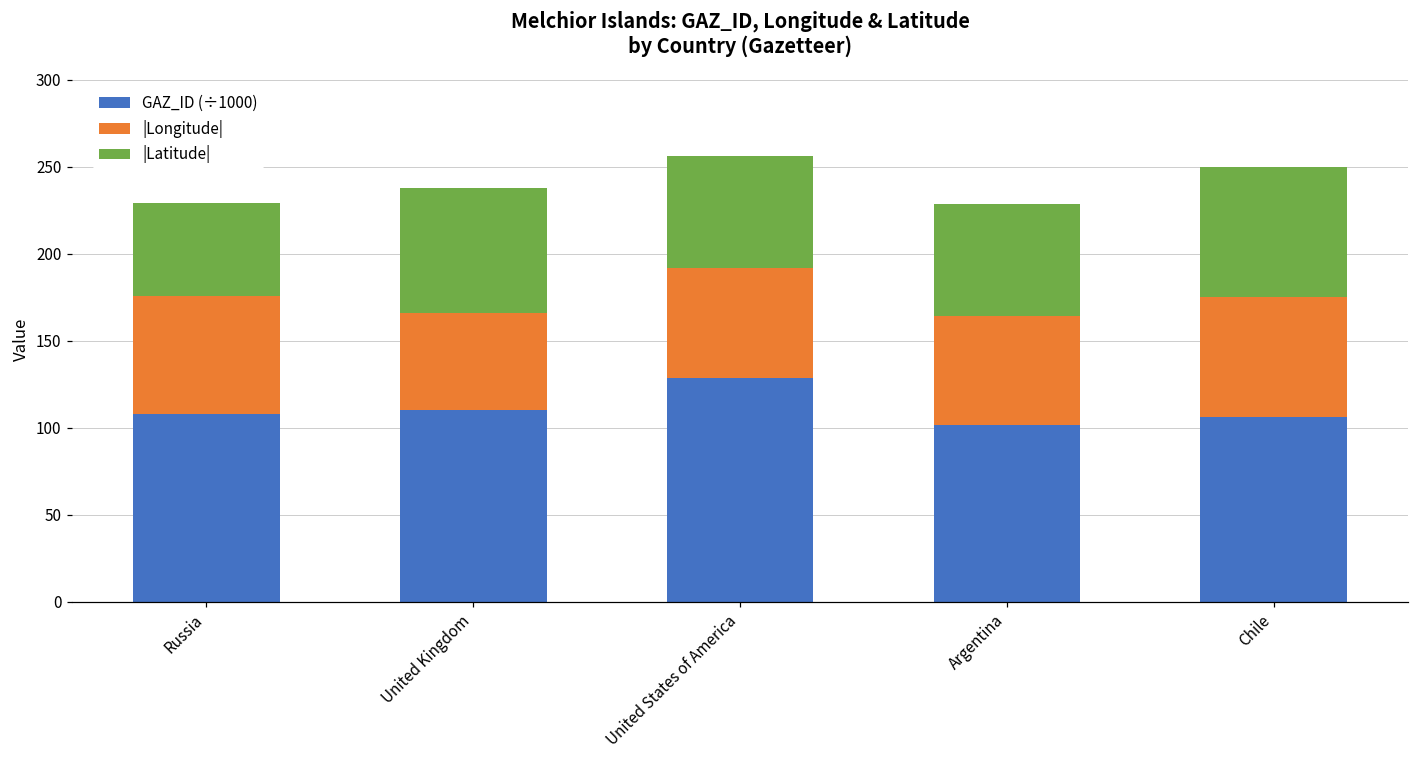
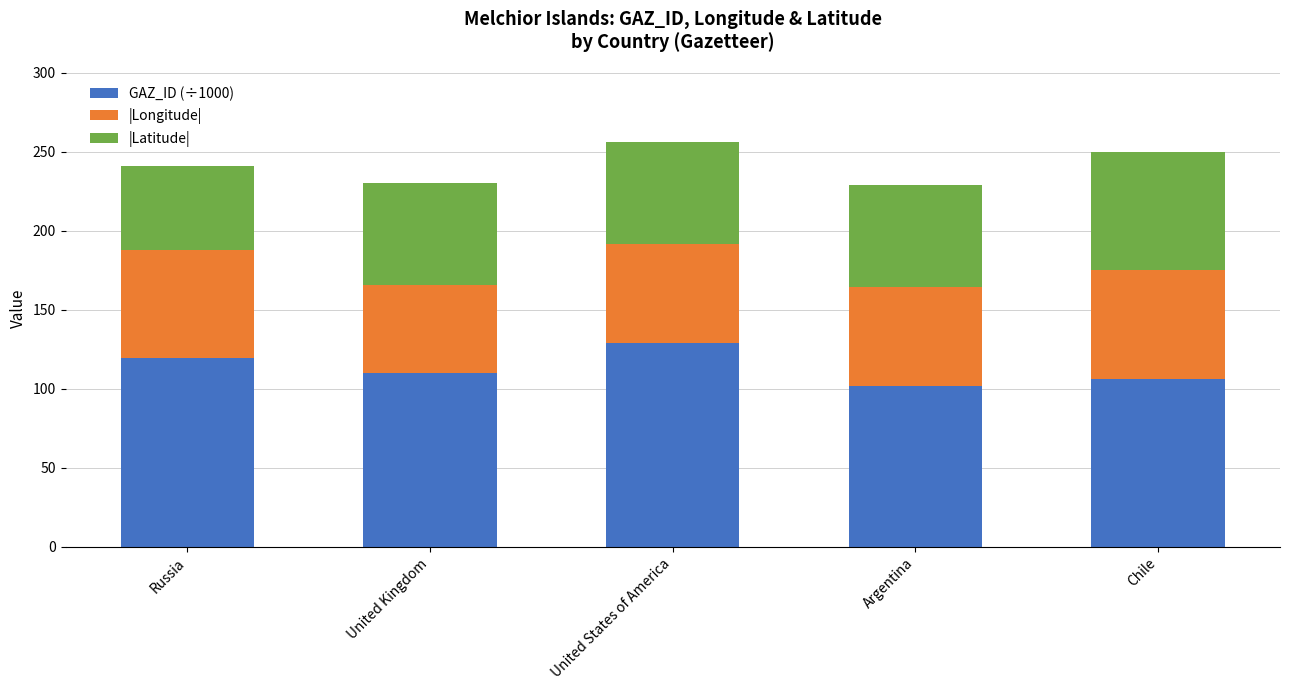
  {
    "GAZ_ID (÷1000)": {
-     "Russia": 108,
+     "Russia": 119,
      "United Kingdom": 110,
      "United States of America": 129,
      "Argentina": 102,
      "Chile": 106
    },
    "|Longitude|": {
      "Russia": 68,
      "United Kingdom": 56,
      "United States of America": 63,
      "Argentina": 63,
      "Chile": 69
    },
    "|Latitude|": {
      "Russia": 54,
-     "United Kingdom": 72,
+     "United Kingdom": 64,
      "United States of America": 64,
      "Argentina": 64,
      "Chile": 75
    }
  }
